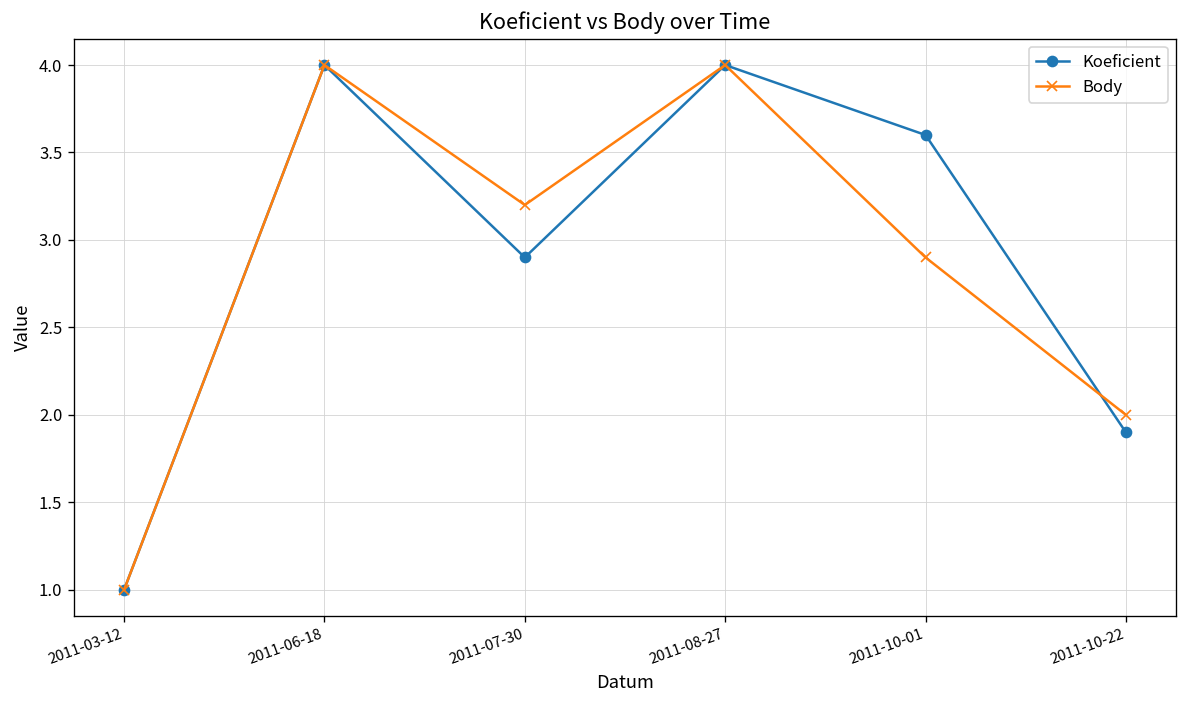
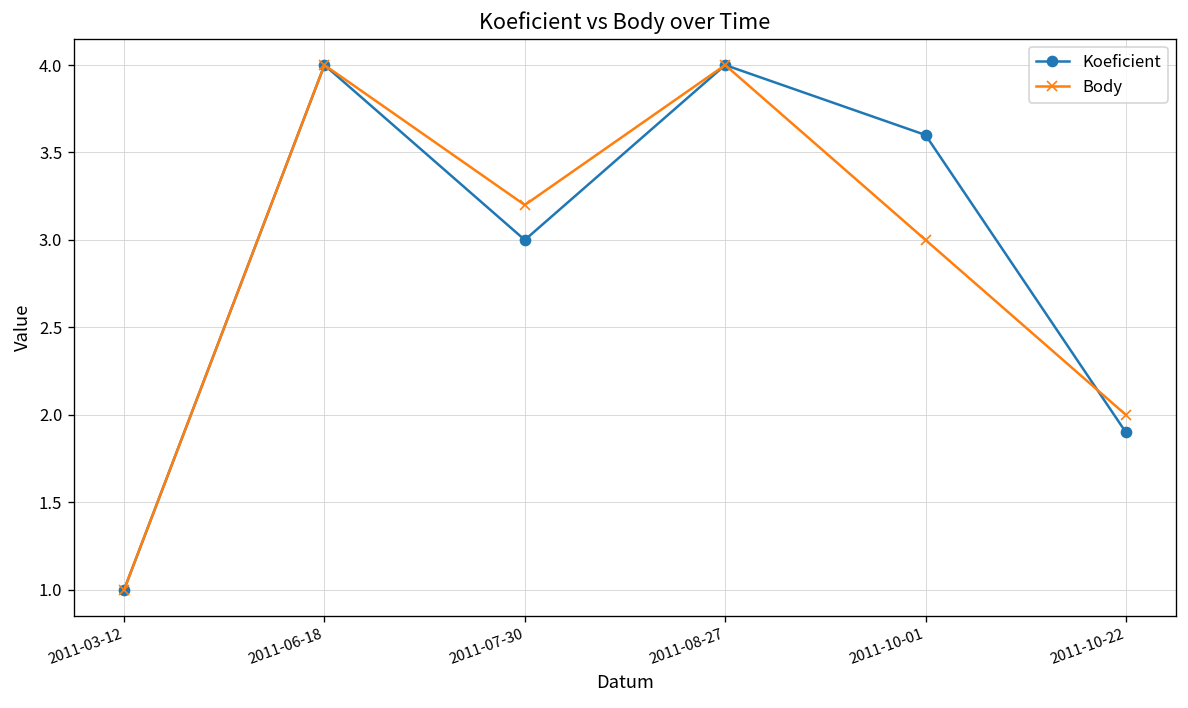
  {
    "Koeficient": {
-     "2011-07-30": 2.9,
+     "2011-07-30": 3.0,
      "2011-10-01": 3.6,
      "2011-10-22": 1.9
    },
    "Body": {
      "2011-07-30": 3.2,
-     "2011-10-01": 2.9,
+     "2011-10-01": 3.0,
      "2011-10-22": 2.0
    }
  }
